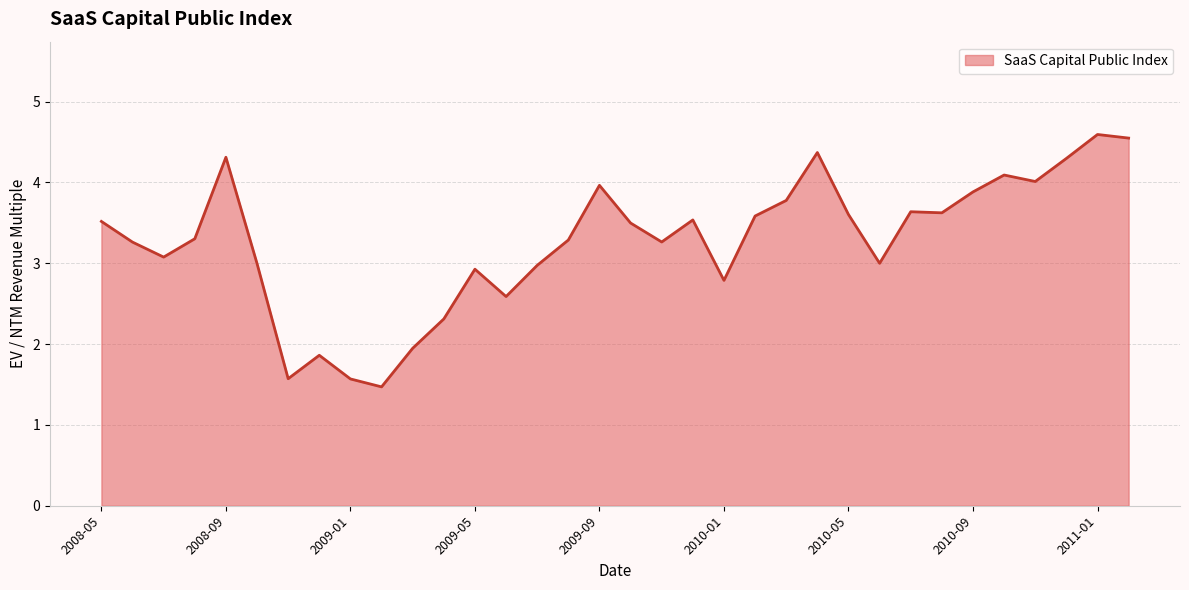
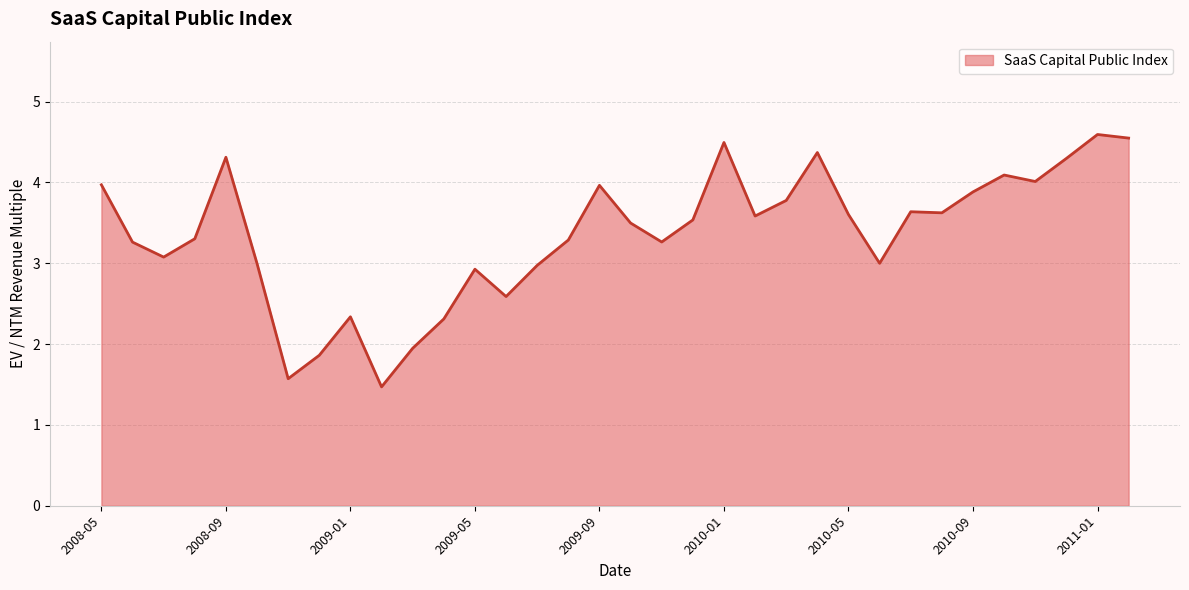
  {
-   "2008-05": 3.5,
+   "2008-05": 4.0,
    "2008-09": 4.3,
-   "2009-01": 1.6,
+   "2009-01": 2.3,
    "2009-05": 2.9,
    "2009-09": 4.0,
-   "2010-01": 2.8,
+   "2010-01": 4.5,
    "2010-05": 3.6,
    "2010-09": 3.9,
    "2011-01": 4.6
  }
